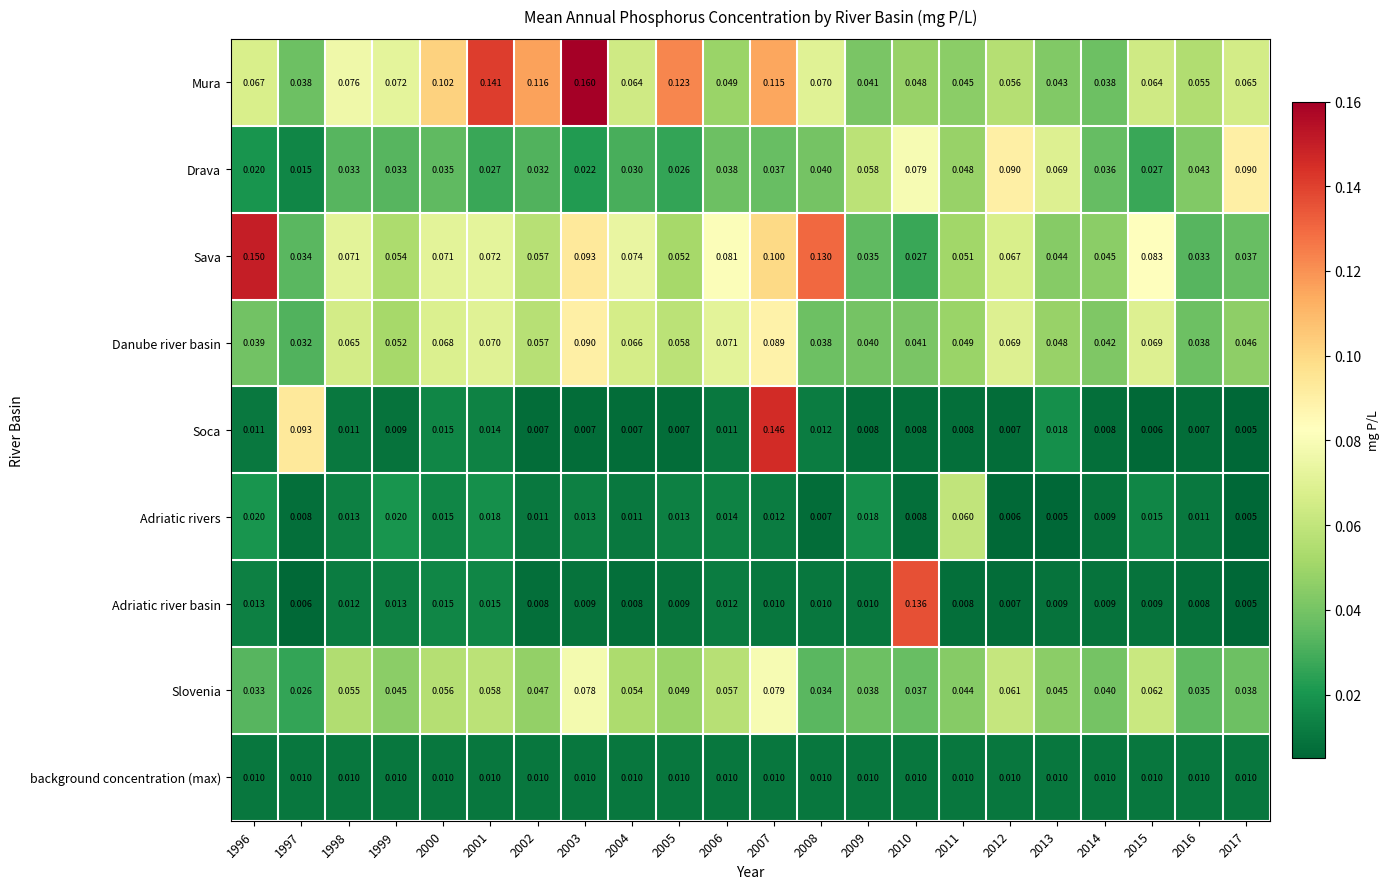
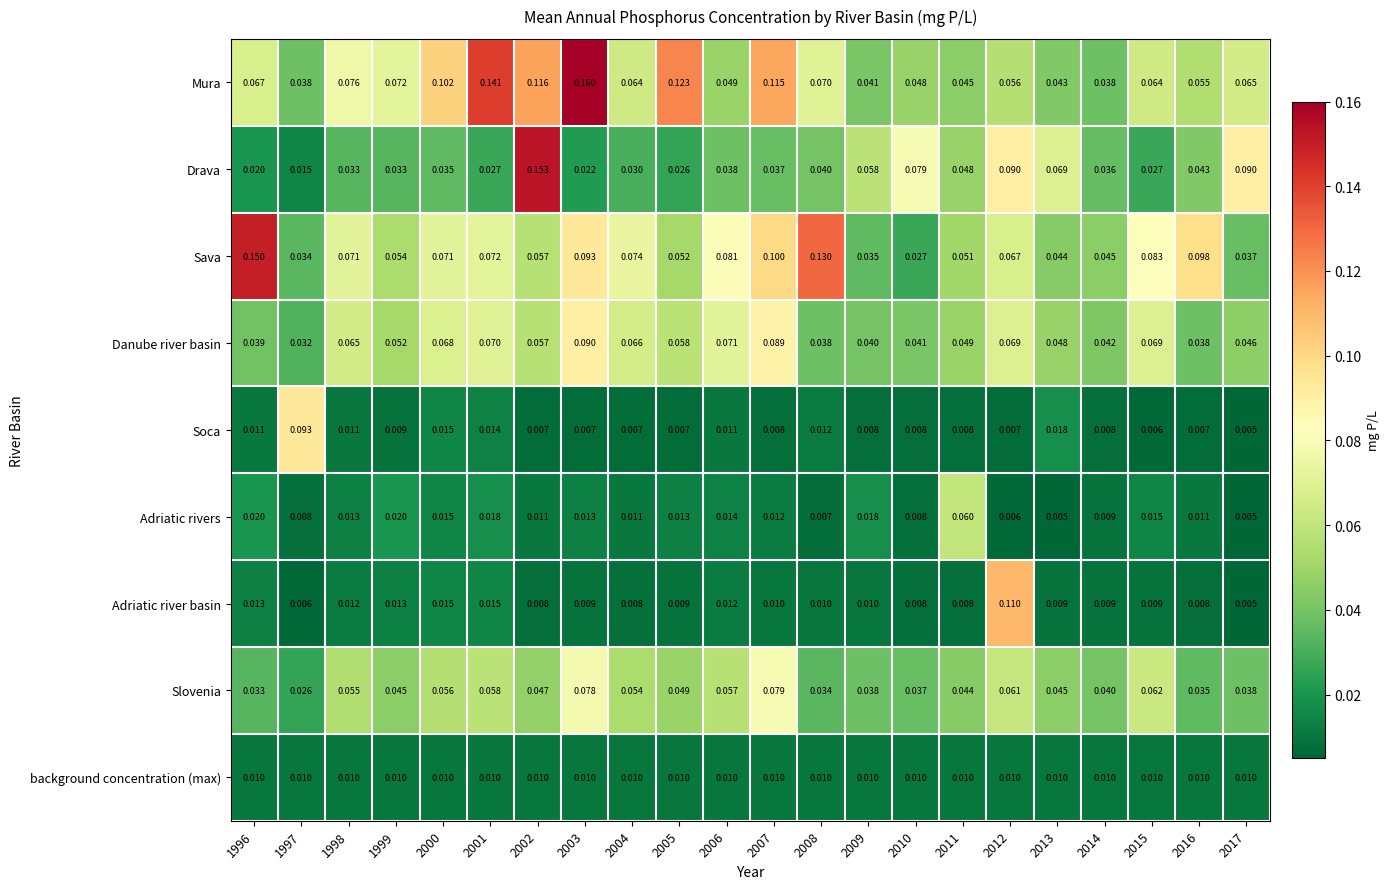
  {
    "Mura": {
      "1996": 0.067,
      "1997": 0.038,
      "1998": 0.076,
      "1999": 0.072,
      "2000": 0.102,
      "2001": 0.141,
      "2002": 0.116,
      "2003": 0.160,
      "2004": 0.064,
      "2005": 0.123,
      "2006": 0.049,
      "2007": 0.115,
      "2008": 0.070,
      "2009": 0.041,
      "2010": 0.048,
      "2011": 0.045,
      "2012": 0.056,
      "2013": 0.043,
      "2014": 0.038,
      "2015": 0.064,
      "2016": 0.055,
      "2017": 0.065
    },
    "Drava": {
      "1996": 0.020,
      "1997": 0.015,
      "1998": 0.033,
      "1999": 0.033,
      "2000": 0.035,
      "2001": 0.027,
-     "2002": 0.032,
+     "2002": 0.153,
      "2003": 0.022,
      "2004": 0.030,
      "2005": 0.026,
      "2006": 0.038,
      "2007": 0.037,
      "2008": 0.040,
      "2009": 0.058,
      "2010": 0.079,
      "2011": 0.048,
      "2012": 0.090,
      "2013": 0.069,
      "2014": 0.036,
      "2015": 0.027,
      "2016": 0.043,
      "2017": 0.090
    },
    "Sava": {
      "1996": 0.150,
      "1997": 0.034,
      "1998": 0.071,
      "1999": 0.054,
      "2000": 0.071,
      "2001": 0.072,
      "2002": 0.057,
      "2003": 0.093,
      "2004": 0.074,
      "2005": 0.052,
      "2006": 0.081,
      "2007": 0.100,
      "2008": 0.130,
      "2009": 0.035,
      "2010": 0.027,
      "2011": 0.051,
      "2012": 0.067,
      "2013": 0.044,
      "2014": 0.045,
      "2015": 0.083,
-     "2016": 0.033,
+     "2016": 0.098,
      "2017": 0.037
    },
    "Danube river basin": {
      "1996": 0.039,
      "1997": 0.032,
      "1998": 0.065,
      "1999": 0.052,
      "2000": 0.068,
      "2001": 0.070,
      "2002": 0.057,
      "2003": 0.090,
      "2004": 0.066,
      "2005": 0.058,
      "2006": 0.071,
      "2007": 0.089,
      "2008": 0.038,
      "2009": 0.040,
      "2010": 0.041,
      "2011": 0.049,
      "2012": 0.069,
      "2013": 0.048,
      "2014": 0.042,
      "2015": 0.069,
      "2016": 0.038,
      "2017": 0.046
    },
    "Soca": {
      "1996": 0.011,
      "1997": 0.093,
      "1998": 0.011,
      "1999": 0.009,
      "2000": 0.015,
      "2001": 0.014,
      "2002": 0.007,
      "2003": 0.007,
      "2004": 0.007,
      "2005": 0.007,
      "2006": 0.011,
-     "2007": 0.146,
+     "2007": 0.008,
      "2008": 0.012,
      "2009": 0.008,
      "2010": 0.008,
      "2011": 0.008,
      "2012": 0.007,
      "2013": 0.018,
      "2014": 0.008,
      "2015": 0.006,
      "2016": 0.007,
      "2017": 0.005
    },
    "Adriatic rivers": {
      "1996": 0.020,
      "1997": 0.008,
      "1998": 0.013,
      "1999": 0.020,
      "2000": 0.015,
      "2001": 0.018,
      "2002": 0.011,
      "2003": 0.013,
      "2004": 0.011,
      "2005": 0.013,
      "2006": 0.014,
      "2007": 0.012,
      "2008": 0.007,
      "2009": 0.018,
      "2010": 0.008,
      "2011": 0.060,
      "2012": 0.006,
      "2013": 0.005,
      "2014": 0.009,
      "2015": 0.015,
      "2016": 0.011,
      "2017": 0.005
    },
    "Adriatic river basin": {
      "1996": 0.013,
      "1997": 0.006,
      "1998": 0.012,
      "1999": 0.013,
      "2000": 0.015,
      "2001": 0.015,
      "2002": 0.008,
      "2003": 0.009,
      "2004": 0.008,
      "2005": 0.009,
      "2006": 0.012,
      "2007": 0.010,
      "2008": 0.010,
      "2009": 0.010,
-     "2010": 0.136,
+     "2010": 0.008,
      "2011": 0.008,
-     "2012": 0.007,
+     "2012": 0.110,
      "2013": 0.009,
      "2014": 0.009,
      "2015": 0.009,
      "2016": 0.008,
      "2017": 0.005
    },
    "Slovenia": {
      "1996": 0.033,
      "1997": 0.026,
      "1998": 0.055,
      "1999": 0.045,
      "2000": 0.056,
      "2001": 0.058,
      "2002": 0.047,
      "2003": 0.078,
      "2004": 0.054,
      "2005": 0.049,
      "2006": 0.057,
      "2007": 0.079,
      "2008": 0.034,
      "2009": 0.038,
      "2010": 0.037,
      "2011": 0.044,
      "2012": 0.061,
      "2013": 0.045,
      "2014": 0.040,
      "2015": 0.062,
      "2016": 0.035,
      "2017": 0.038
    },
    "background concentration (max)": {
      "1996": 0.010,
      "1997": 0.010,
      "1998": 0.010,
      "1999": 0.010,
      "2000": 0.010,
      "2001": 0.010,
      "2002": 0.010,
      "2003": 0.010,
      "2004": 0.010,
      "2005": 0.010,
      "2006": 0.010,
      "2007": 0.010,
      "2008": 0.010,
      "2009": 0.010,
      "2010": 0.010,
      "2011": 0.010,
      "2012": 0.010,
      "2013": 0.010,
      "2014": 0.010,
      "2015": 0.010,
      "2016": 0.010,
      "2017": 0.010
    }
  }
